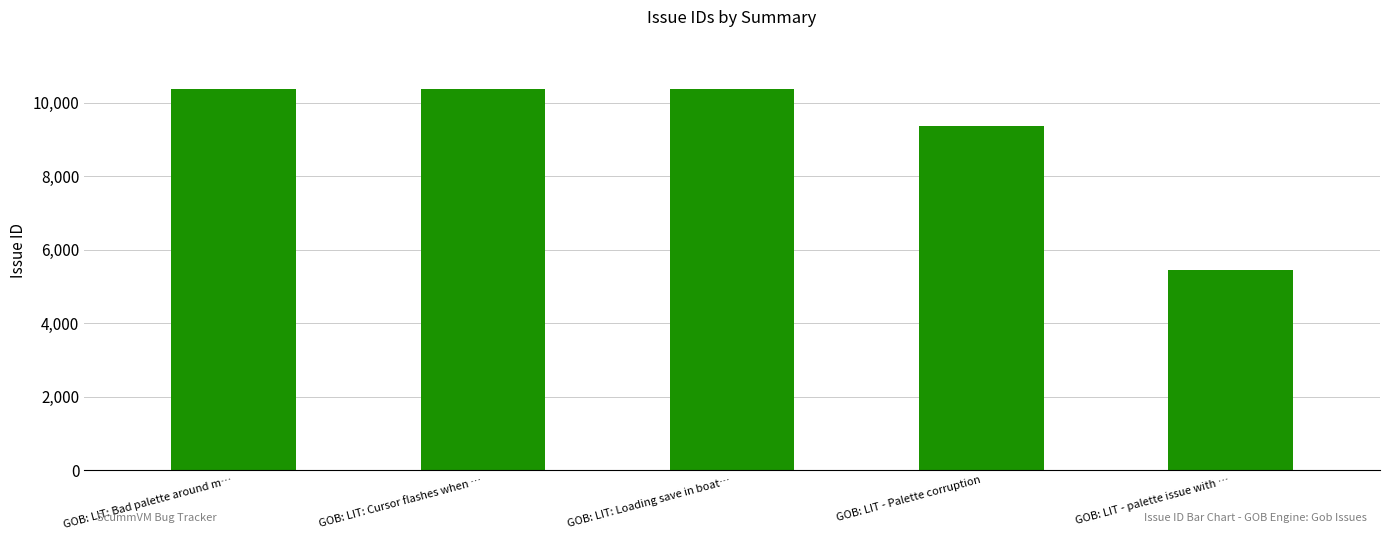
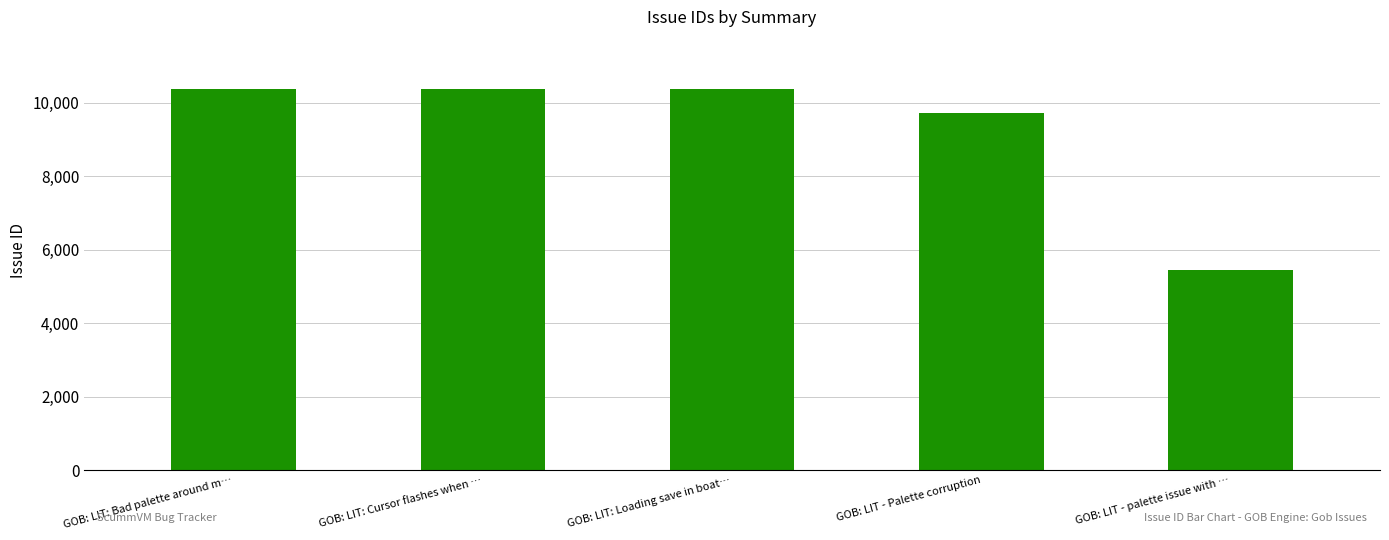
  {
    "GOB: LIT: Bad palette around m…": "10,400",
    "GOB: LIT: Cursor flashes when …": "10,400",
    "GOB: LIT: Loading save in boat…": "10,400",
-   "GOB: LIT - Palette corruption": "9,400",
+   "GOB: LIT - Palette corruption": "9,700",
    "GOB: LIT - palette issue with …": "5,400"
  }
